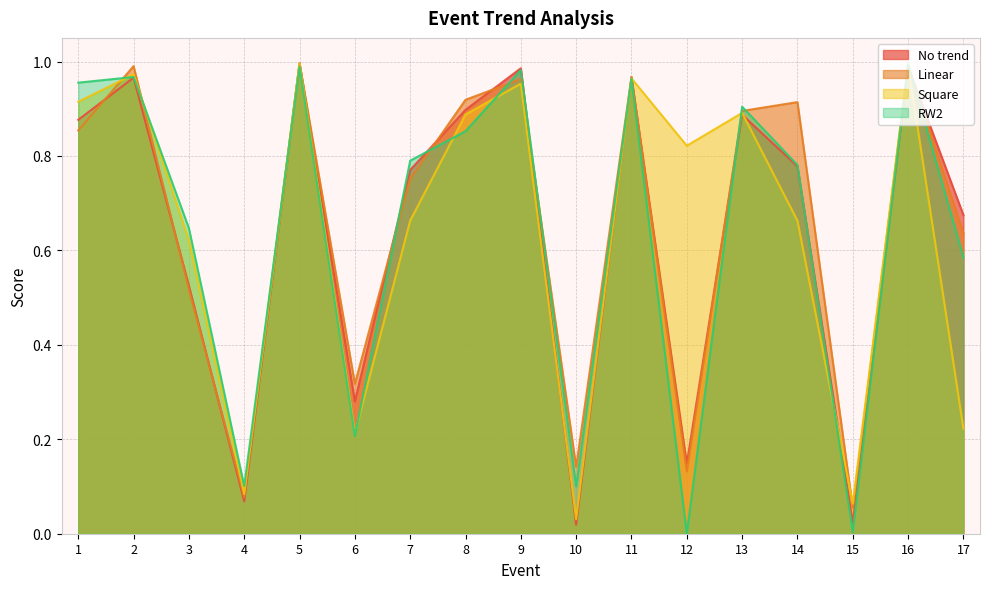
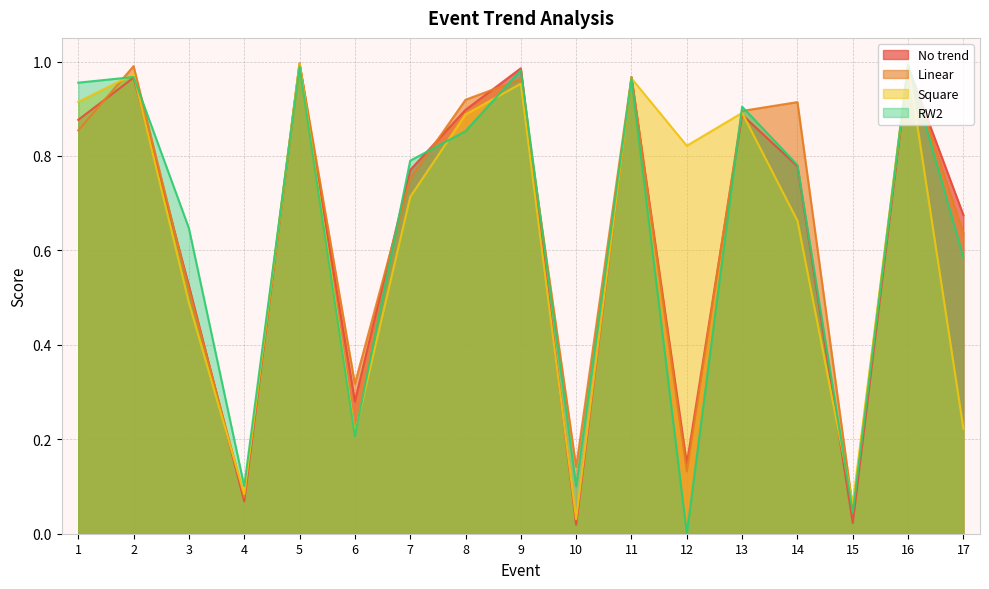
  {
    "Square": {
      "1": 0.91,
      "2": 0.97,
-     "3": 0.62,
+     "3": 0.49,
      "4": 0.08,
      "6": 0.21,
-     "7": 0.66,
+     "7": 0.71,
      "8": 0.89,
      "9": 0.95,
      "10": 0.03,
      "12": 0.82,
      "14": 0.66,
      "15": 0.06,
      "17": 0.22
    },
    "RW2": {
      "1": 0.96,
      "3": 0.65,
      "4": 0.10,
      "5": 0.99,
      "6": 0.21,
      "7": 0.79,
      "8": 0.85,
      "10": 0.10,
      "12": 0.00,
      "13": 0.90,
-     "15": 0.00,
+     "15": 0.04,
      "17": 0.59
    }
  }
